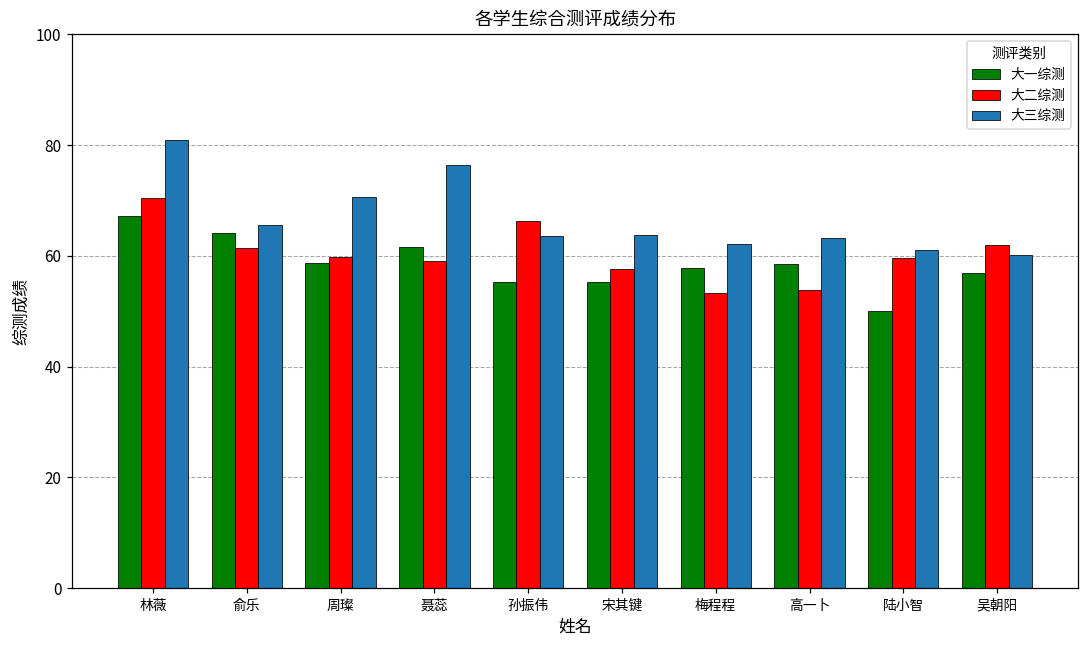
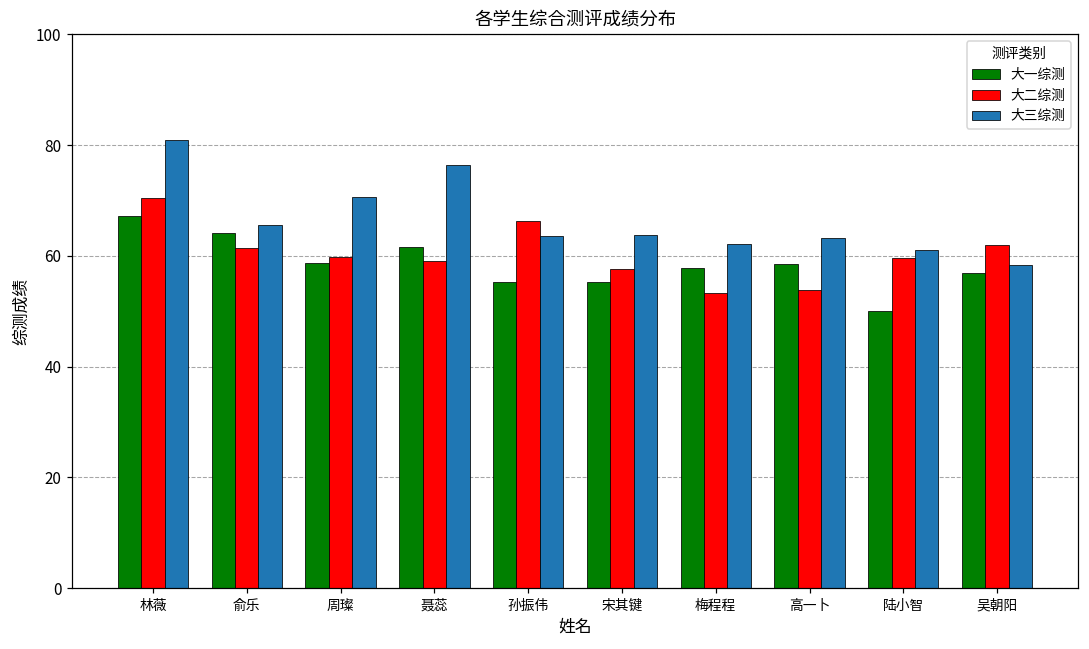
  {
    "大一综测": {
      "林薇": 67,
      "俞乐": 64,
      "周璨": 59,
      "聂蕊": 62,
      "孙振伟": 55,
      "宋其键": 55,
      "梅程程": 58,
      "高一卜": 59,
      "陆小智": 50,
      "吴朝阳": 57
    },
    "大二综测": {
      "林薇": 70,
      "俞乐": 61,
      "周璨": 60,
      "聂蕊": 59,
      "孙振伟": 66,
      "宋其键": 58,
      "梅程程": 53,
      "高一卜": 54,
      "陆小智": 60,
      "吴朝阳": 62
    },
    "大三综测": {
      "林薇": 81,
      "俞乐": 66,
      "周璨": 71,
      "聂蕊": 76,
      "孙振伟": 64,
      "宋其键": 64,
      "梅程程": 62,
      "高一卜": 63,
      "陆小智": 61,
-     "吴朝阳": 60
+     "吴朝阳": 58
    }
  }
